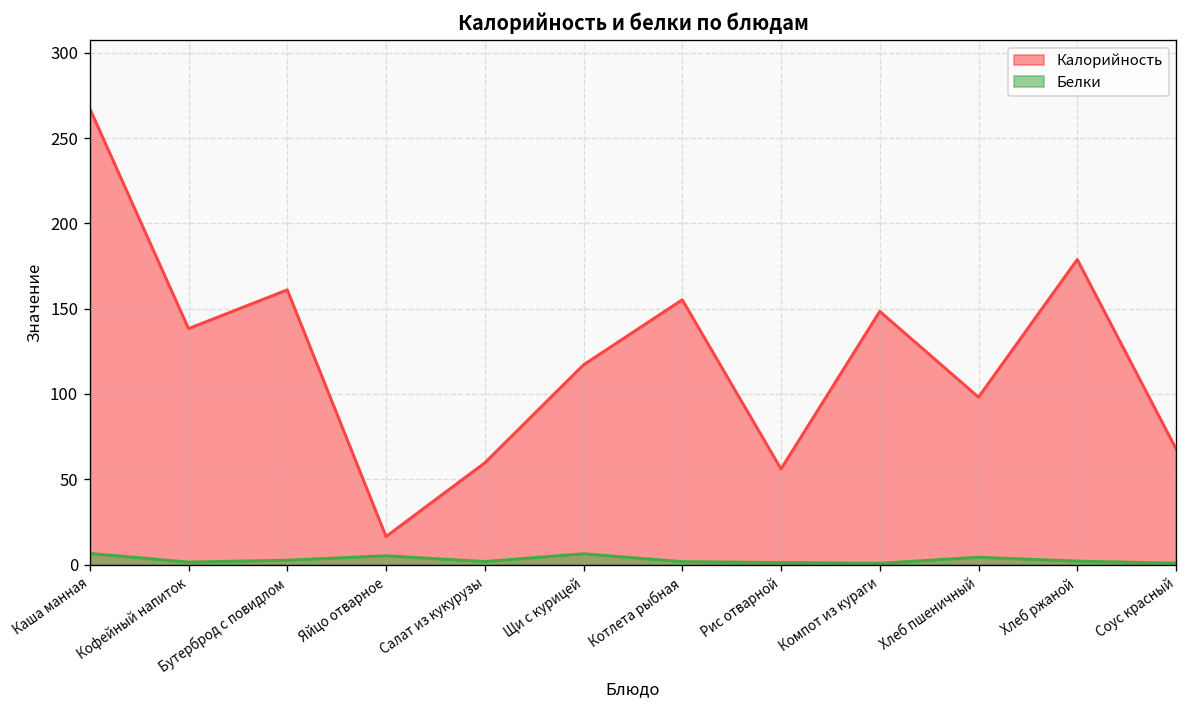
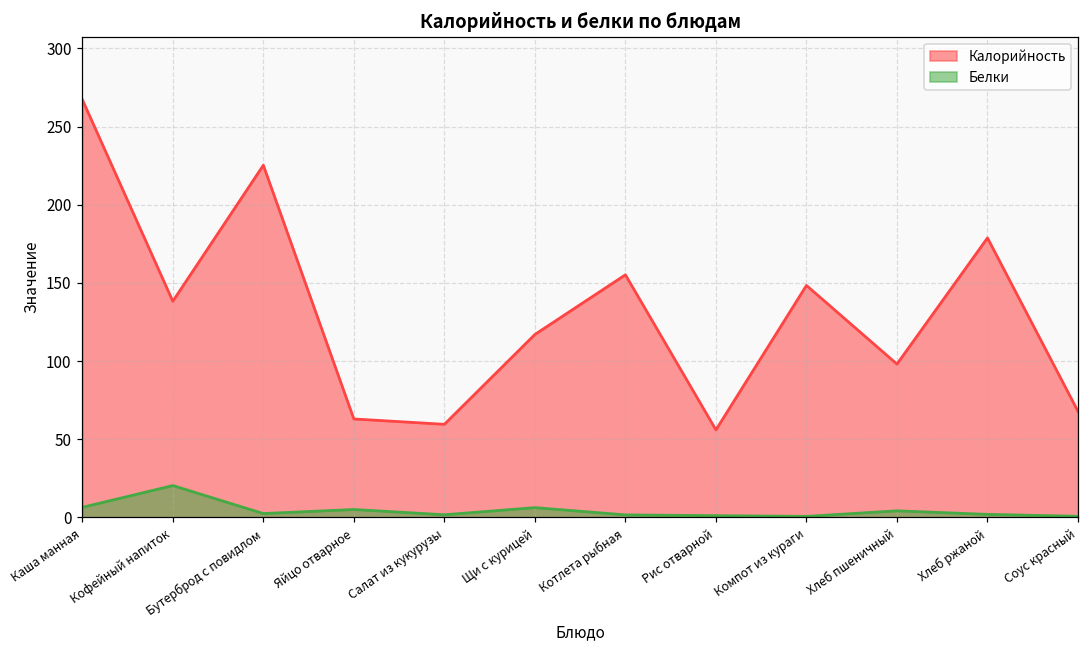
  {
    "Калорийность": {
      "Каша манная": 267,
      "Кофейный напиток": 138,
-     "Бутерброд с повидлом": 161,
-     "Яйцо отварное": 16,
+     "Бутерброд с повидлом": 225,
+     "Яйцо отварное": 63,
      "Салат из кукурузы": 60,
      "Щи с курицей": 117,
      "Котлета рыбная": 155,
      "Рис отварной": 56,
      "Компот из кураги": 148,
      "Хлеб пшеничный": 98,
      "Хлеб ржаной": 179,
      "Соус красный": 68
    },
    "Белки": {
      "Каша манная": 6,
-     "Кофейный напиток": 1,
+     "Кофейный напиток": 20,
      "Бутерброд с повидлом": 3,
      "Яйцо отварное": 5,
      "Салат из кукурузы": 2,
      "Щи с курицей": 6,
      "Котлета рыбная": 2,
      "Рис отварной": 1,
      "Компот из кураги": 1,
      "Хлеб пшеничный": 4,
      "Хлеб ржаной": 2,
      "Соус красный": 1
    }
  }
